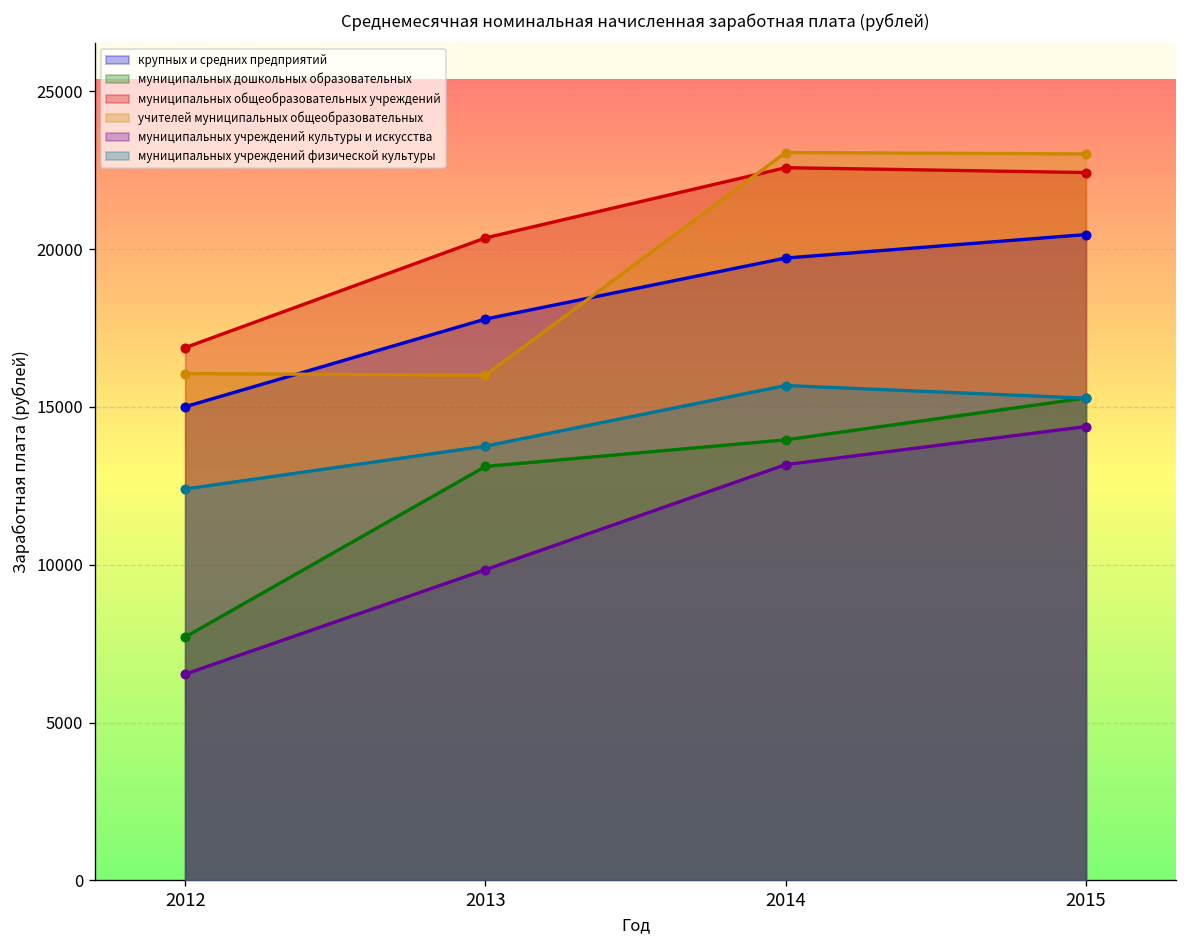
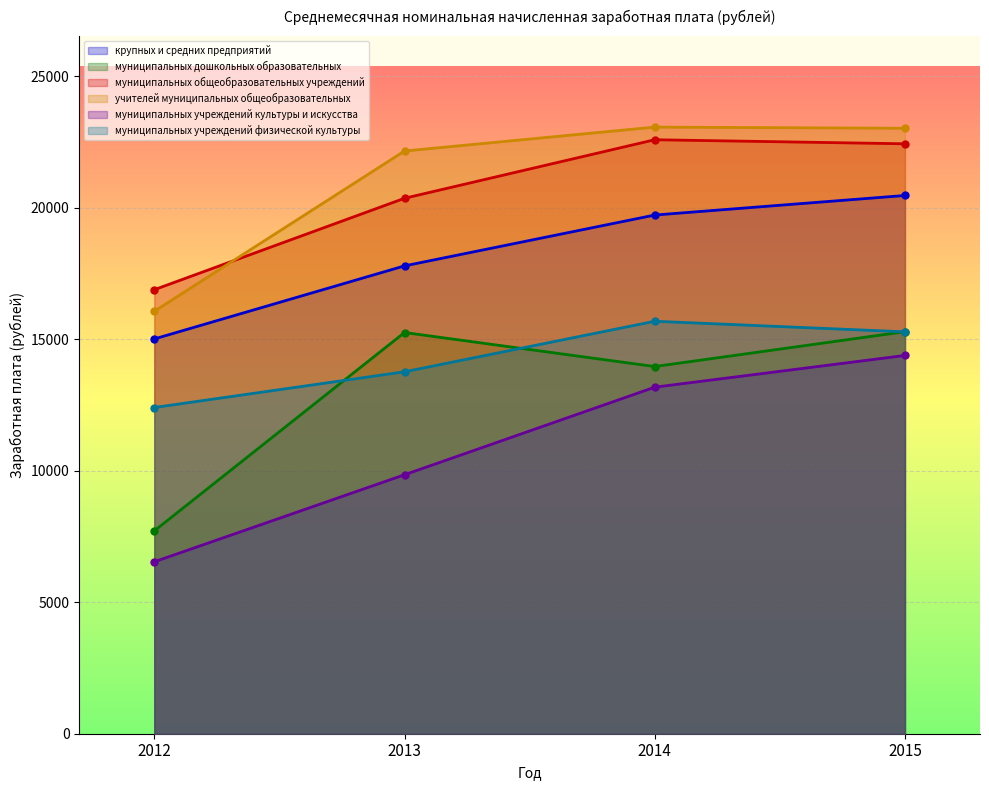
  {
    "муниципальных дошкольных образовательных": {
      "2012": 7700,
-     "2013": 13100,
+     "2013": 15300,
      "2014": 14000
    },
    "муниципальных общеобразовательных учреждений": {
      "2012": 16900,
      "2013": 20400,
      "2014": 22600,
      "2015": 22400
    },
    "учителей муниципальных общеобразовательных": {
      "2012": 16100,
-     "2013": 16000,
+     "2013": 22200,
      "2014": 23100,
      "2015": 23000
    }
  }
